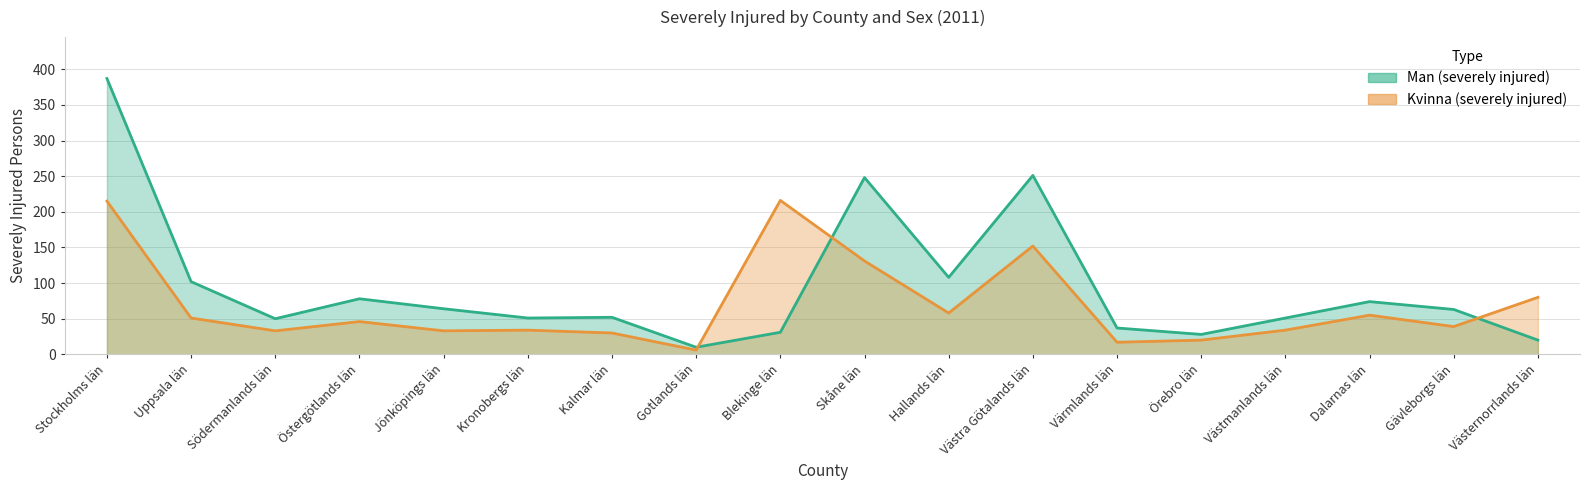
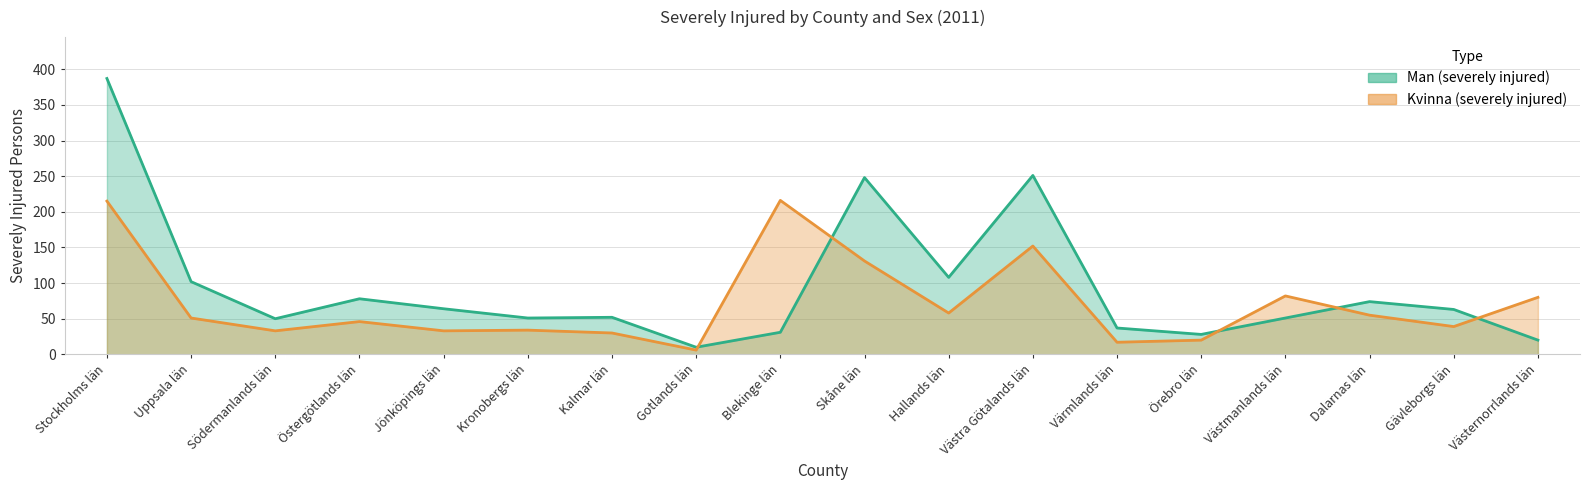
  {
    "Man (severely injured)": {
      "Stockholms län": 390,
      "Uppsala län": 100,
      "Södermanlands län": 50,
      "Östergötlands län": 80,
      "Jönköpings län": 60,
      "Kronobergs län": 50,
      "Kalmar län": 50,
      "Gotlands län": 10,
      "Blekinge län": 30,
      "Skåne län": 250,
      "Hallands län": 110,
      "Västra Götalands län": 250,
      "Värmlands län": 40,
      "Örebro län": 30,
      "Västmanlands län": 50,
      "Dalarnas län": 70,
      "Gävleborgs län": 60,
      "Västernorrlands län": 20
    },
    "Kvinna (severely injured)": {
      "Stockholms län": 220,
      "Uppsala län": 50,
      "Södermanlands län": 30,
      "Östergötlands län": 50,
      "Jönköpings län": 30,
      "Kronobergs län": 30,
      "Kalmar län": 30,
      "Gotlands län": 10,
      "Blekinge län": 220,
      "Skåne län": 130,
      "Hallands län": 60,
      "Västra Götalands län": 150,
      "Värmlands län": 20,
      "Örebro län": 20,
-     "Västmanlands län": 30,
+     "Västmanlands län": 80,
      "Dalarnas län": 60,
      "Gävleborgs län": 40,
      "Västernorrlands län": 80
    }
  }
